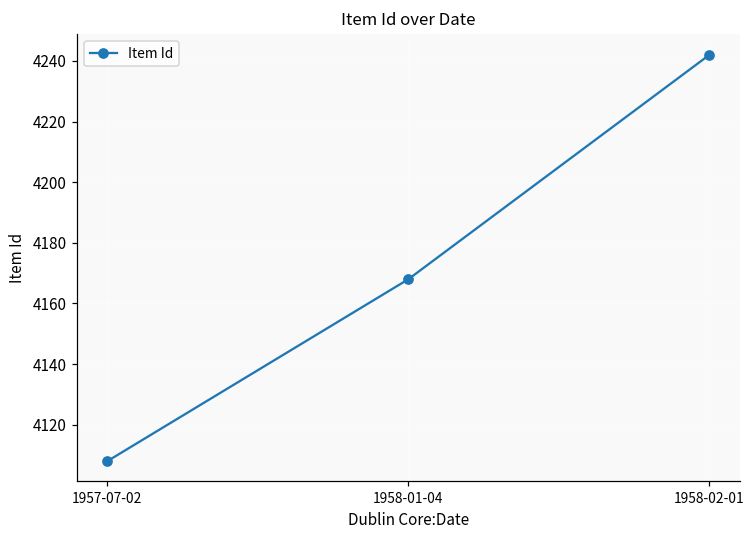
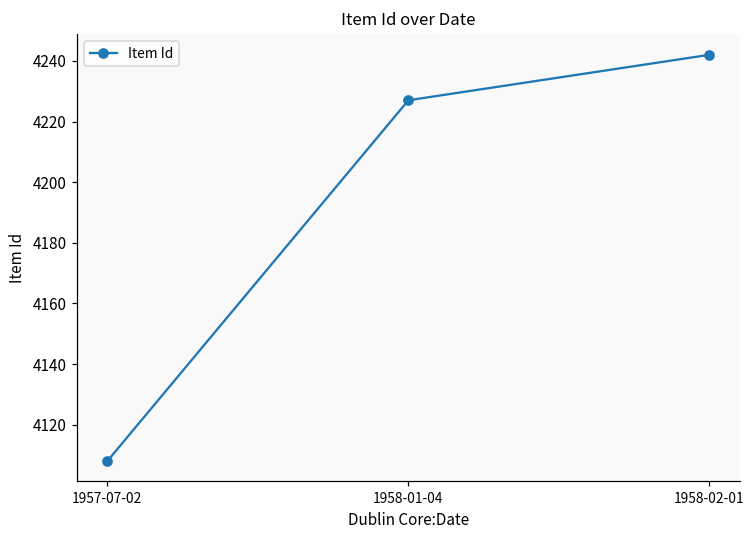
  {
    "1957-07-02": 4108,
-   "1958-01-04": 4168,
+   "1958-01-04": 4227,
    "1958-02-01": 4242
  }
